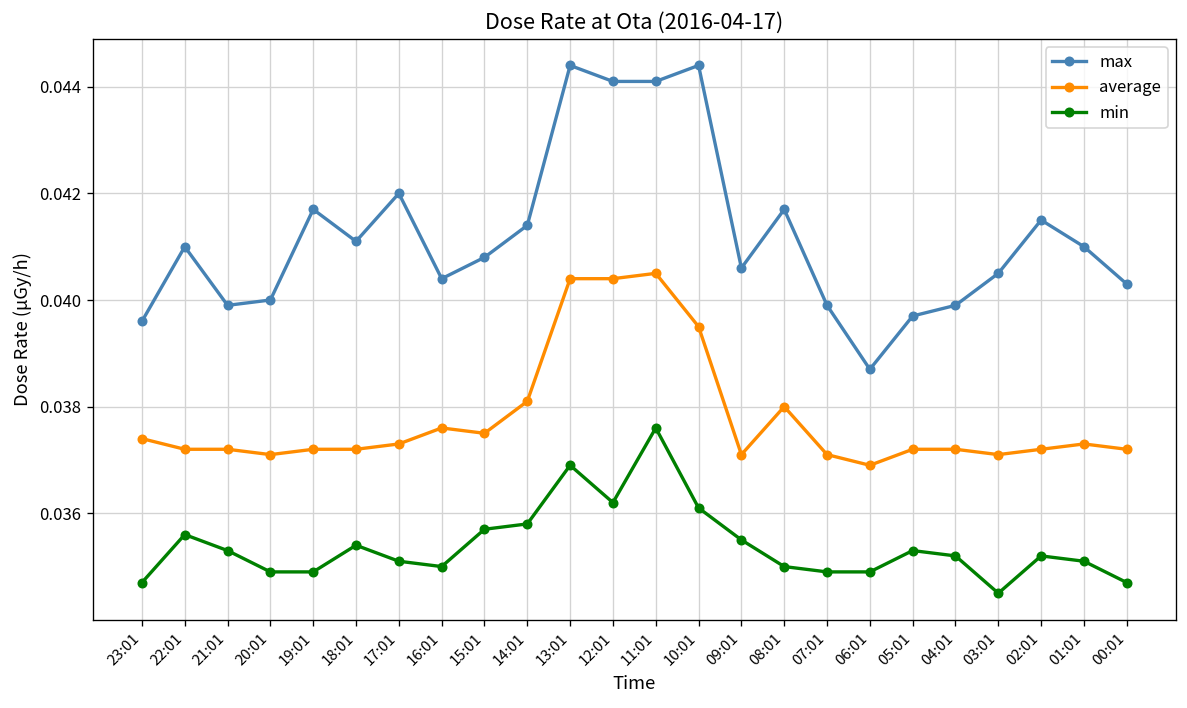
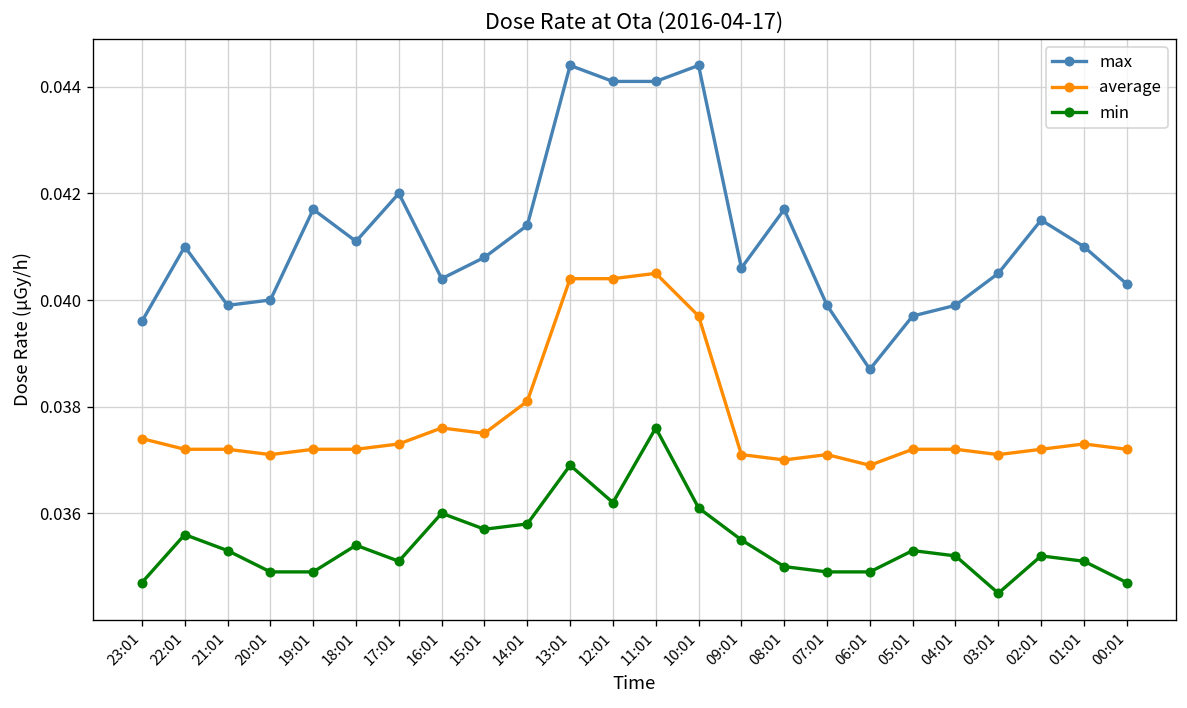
  {
    "max": {
      "23:01": 0.0396,
      "22:01": 0.0410,
      "21:01": 0.0399,
      "20:01": 0.0400,
      "19:01": 0.0417,
      "18:01": 0.0411,
      "17:01": 0.0420,
      "16:01": 0.0404,
      "15:01": 0.0408,
      "14:01": 0.0414,
      "13:01": 0.0444,
      "12:01": 0.0441,
      "11:01": 0.0441,
      "10:01": 0.0444,
      "09:01": 0.0406,
      "08:01": 0.0417,
      "07:01": 0.0399,
      "06:01": 0.0387,
      "05:01": 0.0397,
      "04:01": 0.0399,
      "03:01": 0.0405,
      "02:01": 0.0415,
      "01:01": 0.0410,
      "00:01": 0.0403
    },
    "average": {
      "23:01": 0.0374,
      "22:01": 0.0372,
      "21:01": 0.0372,
      "20:01": 0.0371,
      "19:01": 0.0372,
      "18:01": 0.0372,
      "17:01": 0.0373,
      "16:01": 0.0376,
      "15:01": 0.0375,
      "14:01": 0.0381,
      "13:01": 0.0404,
      "12:01": 0.0404,
      "11:01": 0.0405,
-     "10:01": 0.0395,
+     "10:01": 0.0397,
      "09:01": 0.0371,
-     "08:01": 0.038,
+     "08:01": 0.037,
      "07:01": 0.0371,
      "06:01": 0.0369,
      "05:01": 0.0372,
      "04:01": 0.0372,
      "03:01": 0.0371,
      "02:01": 0.0372,
      "01:01": 0.0373,
      "00:01": 0.0372
    },
    "min": {
      "23:01": 0.0347,
      "22:01": 0.0356,
      "21:01": 0.0353,
      "20:01": 0.0349,
      "19:01": 0.0349,
      "18:01": 0.0354,
      "17:01": 0.0351,
-     "16:01": 0.035,
+     "16:01": 0.036,
      "15:01": 0.0357,
      "14:01": 0.0358,
      "13:01": 0.0369,
      "12:01": 0.0362,
      "11:01": 0.0376,
      "10:01": 0.0361,
      "09:01": 0.0355,
      "08:01": 0.035,
      "07:01": 0.0349,
      "06:01": 0.0349,
      "05:01": 0.0353,
      "04:01": 0.0352,
      "03:01": 0.0345,
      "02:01": 0.0352,
      "01:01": 0.0351,
      "00:01": 0.0347
    }
  }
